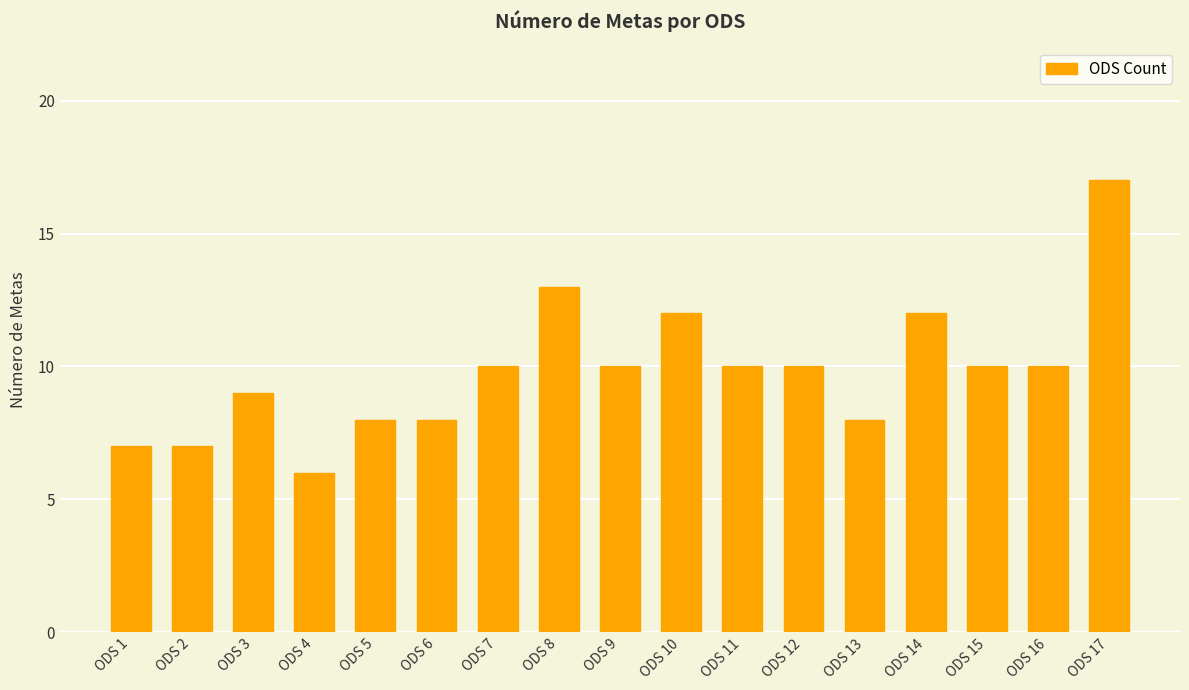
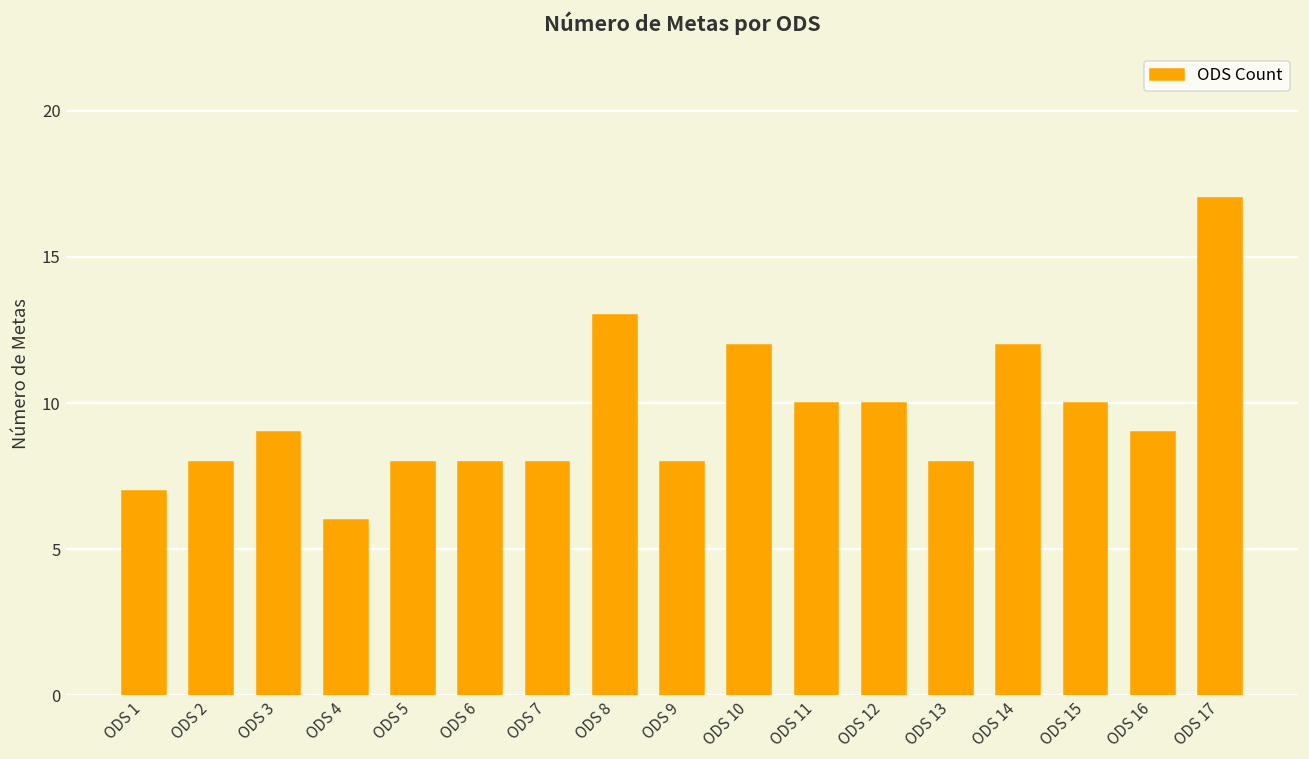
  {
    "ODS 1": 7,
-   "ODS 2": 7,
+   "ODS 2": 8,
    "ODS 3": 9,
    "ODS 4": 6,
    "ODS 5": 8,
    "ODS 6": 8,
-   "ODS 7": 10,
+   "ODS 7": 8,
    "ODS 8": 13,
-   "ODS 9": 10,
+   "ODS 9": 8,
    "ODS 10": 12,
    "ODS 11": 10,
    "ODS 12": 10,
    "ODS 13": 8,
    "ODS 14": 12,
    "ODS 15": 10,
-   "ODS 16": 10,
+   "ODS 16": 9,
    "ODS 17": 17
  }
